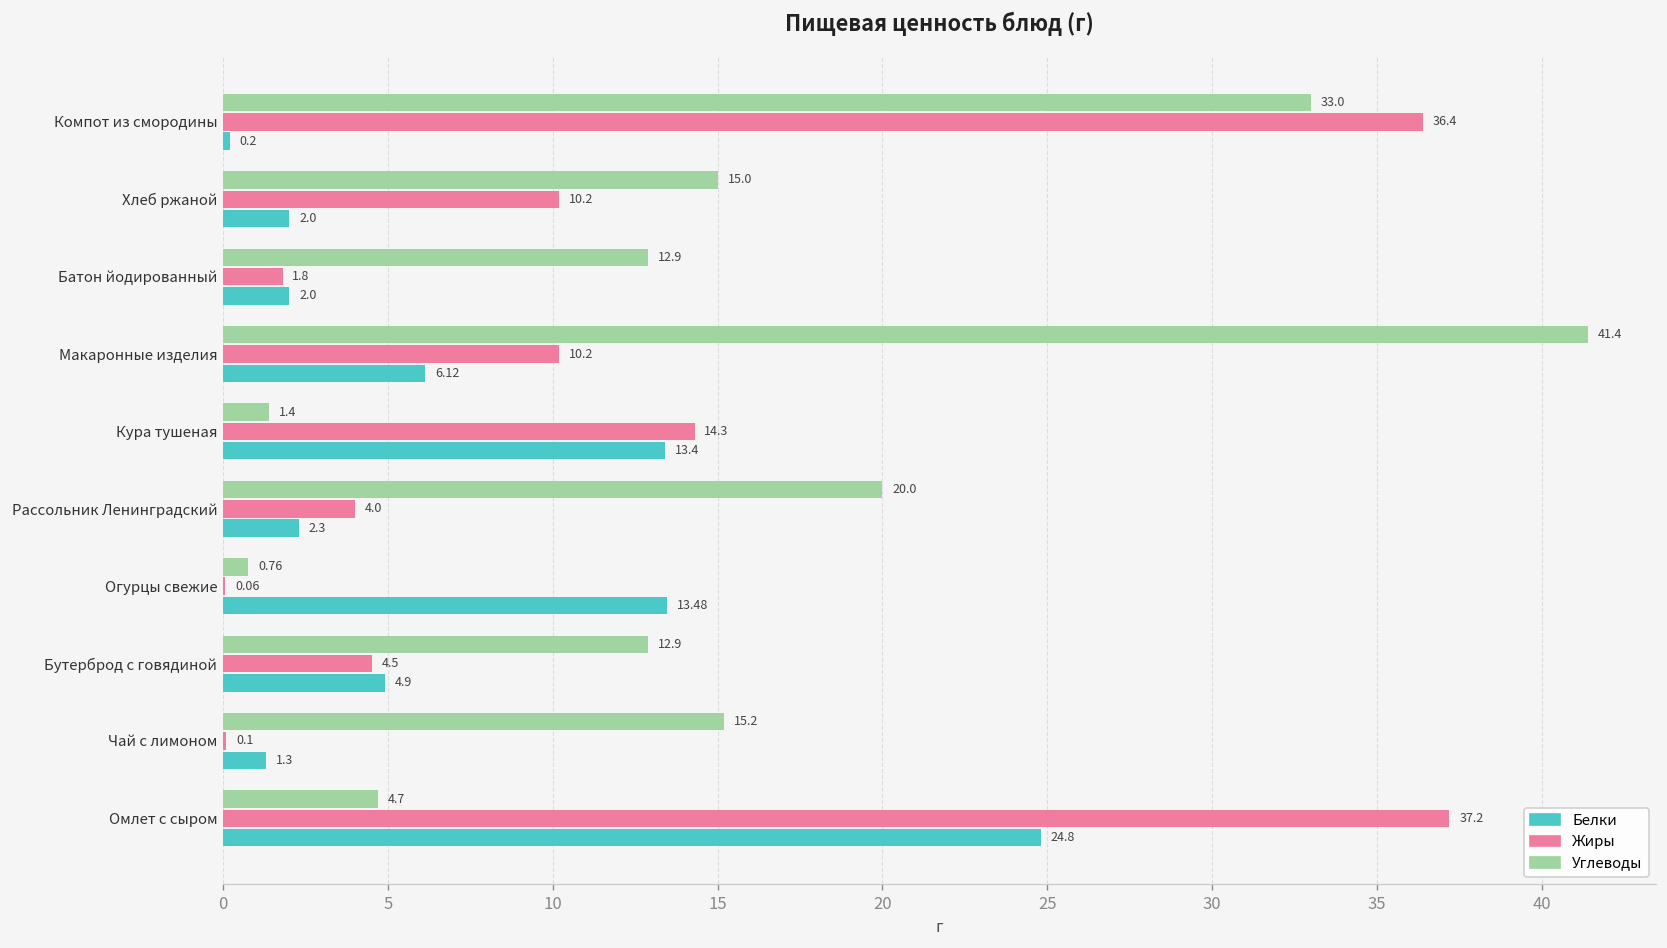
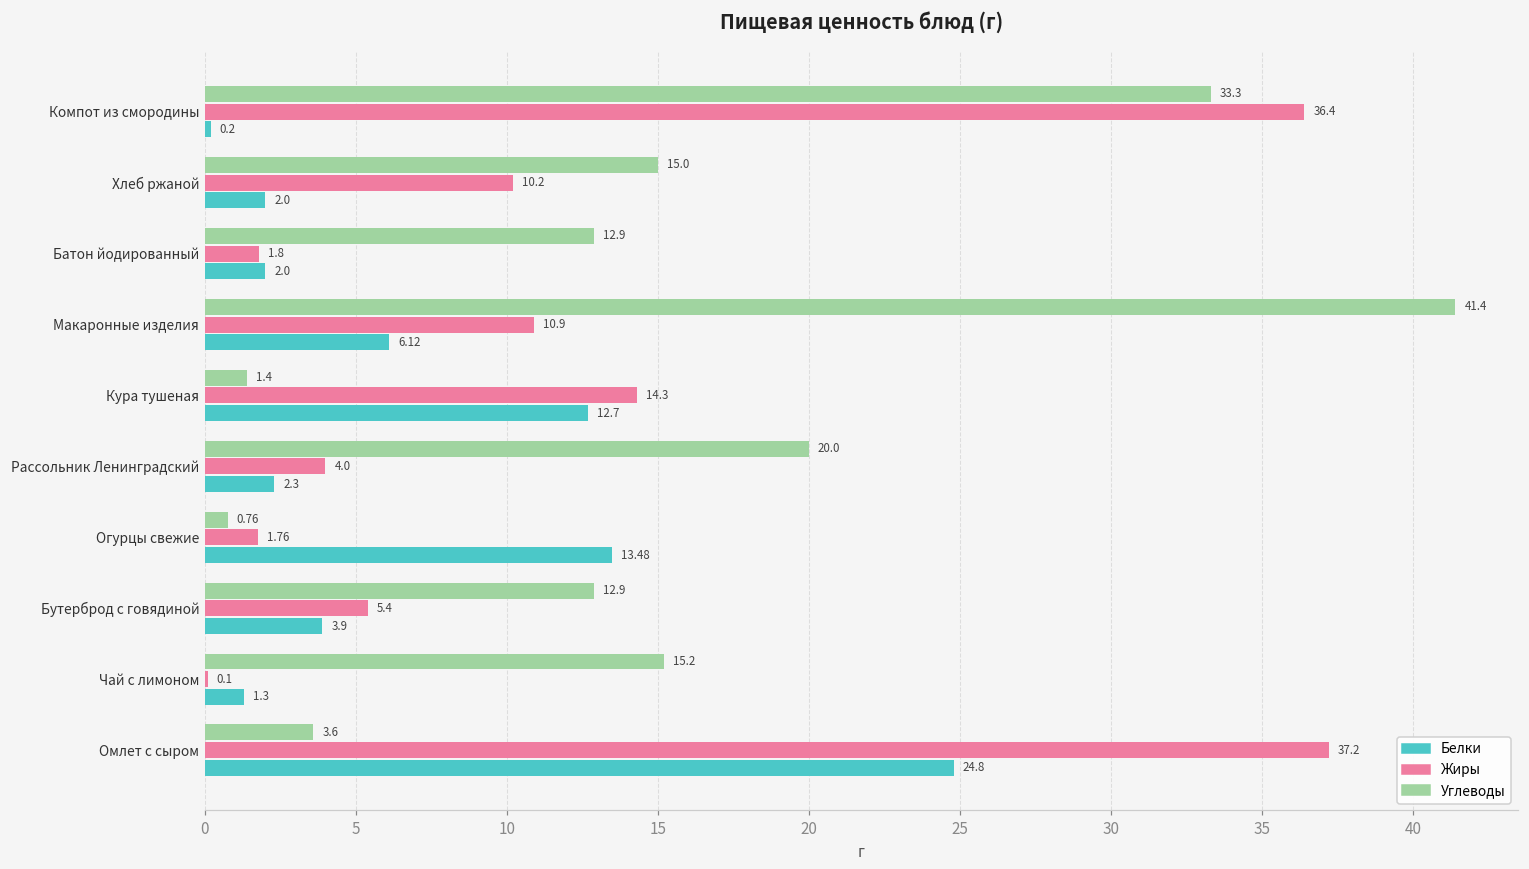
  {
    "Белки": {
      "Компот из смородины": 0.2,
      "Хлеб ржаной": 2.0,
      "Батон йодированный": 2.0,
      "Макаронные изделия": 6.12,
-     "Кура тушеная": 13.4,
+     "Кура тушеная": 12.7,
      "Рассольник Ленинградский": 2.3,
      "Огурцы свежие": 13.48,
-     "Бутерброд с говядиной": 4.9,
+     "Бутерброд с говядиной": 3.9,
      "Чай с лимоном": 1.3,
      "Омлет с сыром": 24.8
    },
    "Жиры": {
      "Компот из смородины": 36.4,
      "Хлеб ржаной": 10.2,
      "Батон йодированный": 1.8,
-     "Макаронные изделия": 10.2,
+     "Макаронные изделия": 10.9,
      "Кура тушеная": 14.3,
      "Рассольник Ленинградский": 4.0,
-     "Огурцы свежие": 0.06,
-     "Бутерброд с говядиной": 4.5,
+     "Огурцы свежие": 1.76,
+     "Бутерброд с говядиной": 5.4,
      "Чай с лимоном": 0.1,
      "Омлет с сыром": 37.2
    },
    "Углеводы": {
-     "Компот из смородины": 33.0,
+     "Компот из смородины": 33.3,
      "Хлеб ржаной": 15.0,
      "Батон йодированный": 12.9,
      "Макаронные изделия": 41.4,
      "Кура тушеная": 1.4,
      "Рассольник Ленинградский": 20.0,
      "Огурцы свежие": 0.76,
      "Бутерброд с говядиной": 12.9,
      "Чай с лимоном": 15.2,
-     "Омлет с сыром": 4.7
+     "Омлет с сыром": 3.6
    }
  }
